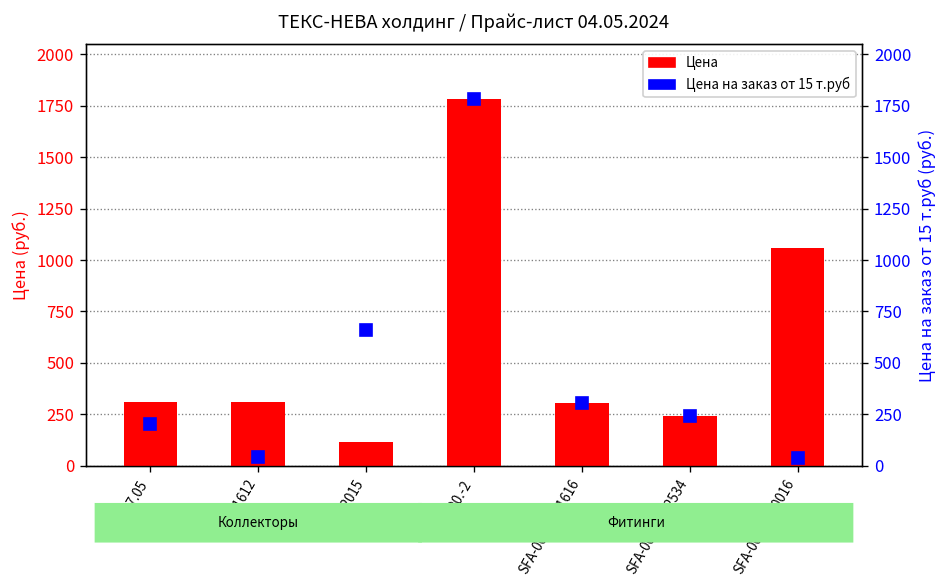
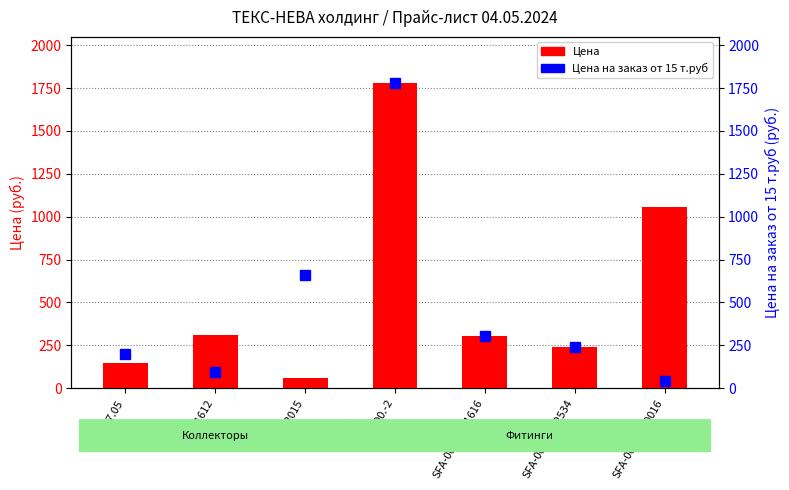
  {
    "Цена": {
-     "H.157.05": 310,
+     "H.157.05": 150,
      "67821612": 310,
-     "67822015": 110,
+     "67822015": 60,
      "100.-2": 1780,
      "SFA-0014-251616": 310,
      "SFA-0002-002534": 240,
      "SFA-0020-000016": 1060
    },
    "Цена на заказ от 15 т.руб": {
      "H.157.05": 200,
-     "67821612": 40,
+     "67821612": 90,
      "67822015": 660,
      "100.-2": 1780,
      "SFA-0014-251616": 310,
      "SFA-0002-002534": 240,
      "SFA-0020-000016": 40
    }
  }
